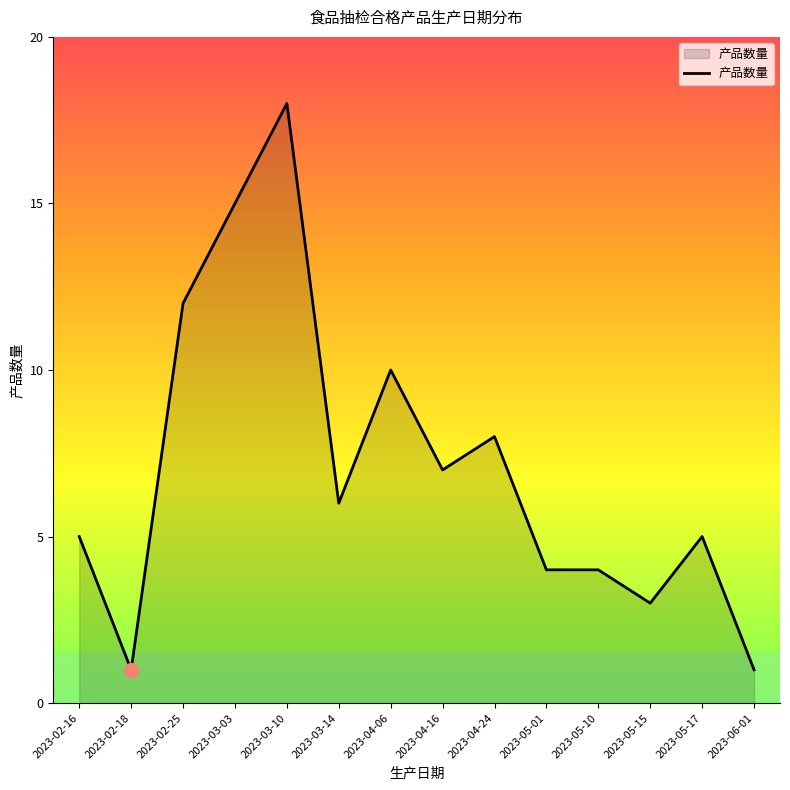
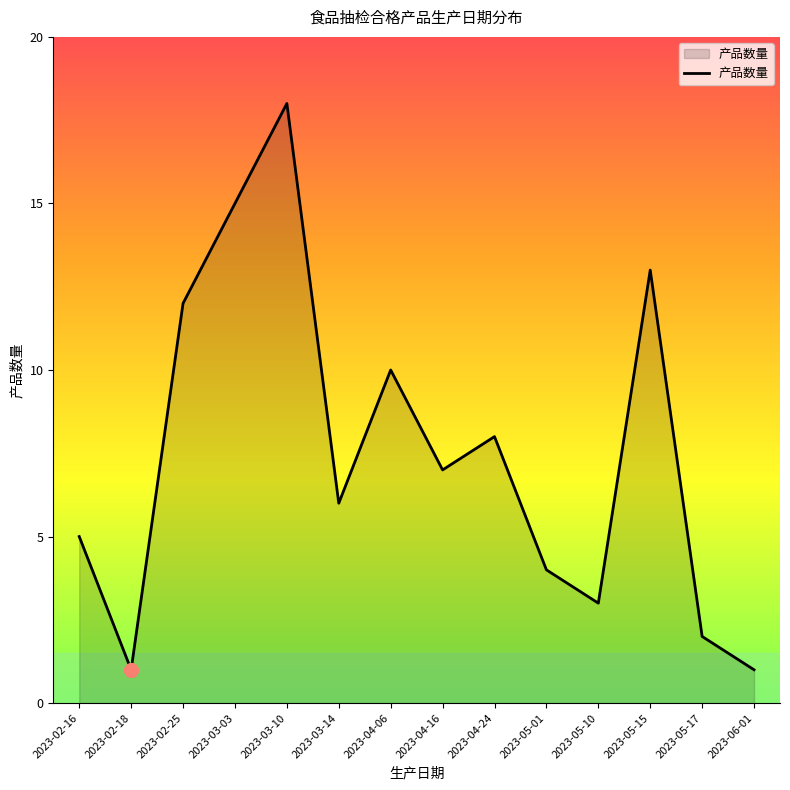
  {
    "产品数量": {
      "2023-02-16": 5,
      "2023-02-25": 12,
      "2023-03-03": 15,
      "2023-03-10": 18,
      "2023-03-14": 6,
      "2023-04-06": 10,
      "2023-04-16": 7,
      "2023-04-24": 8,
      "2023-05-01": 4,
-     "2023-05-10": 4,
-     "2023-05-15": 3,
-     "2023-05-17": 5
+     "2023-05-10": 3,
+     "2023-05-15": 13,
+     "2023-05-17": 2
    }
  }
